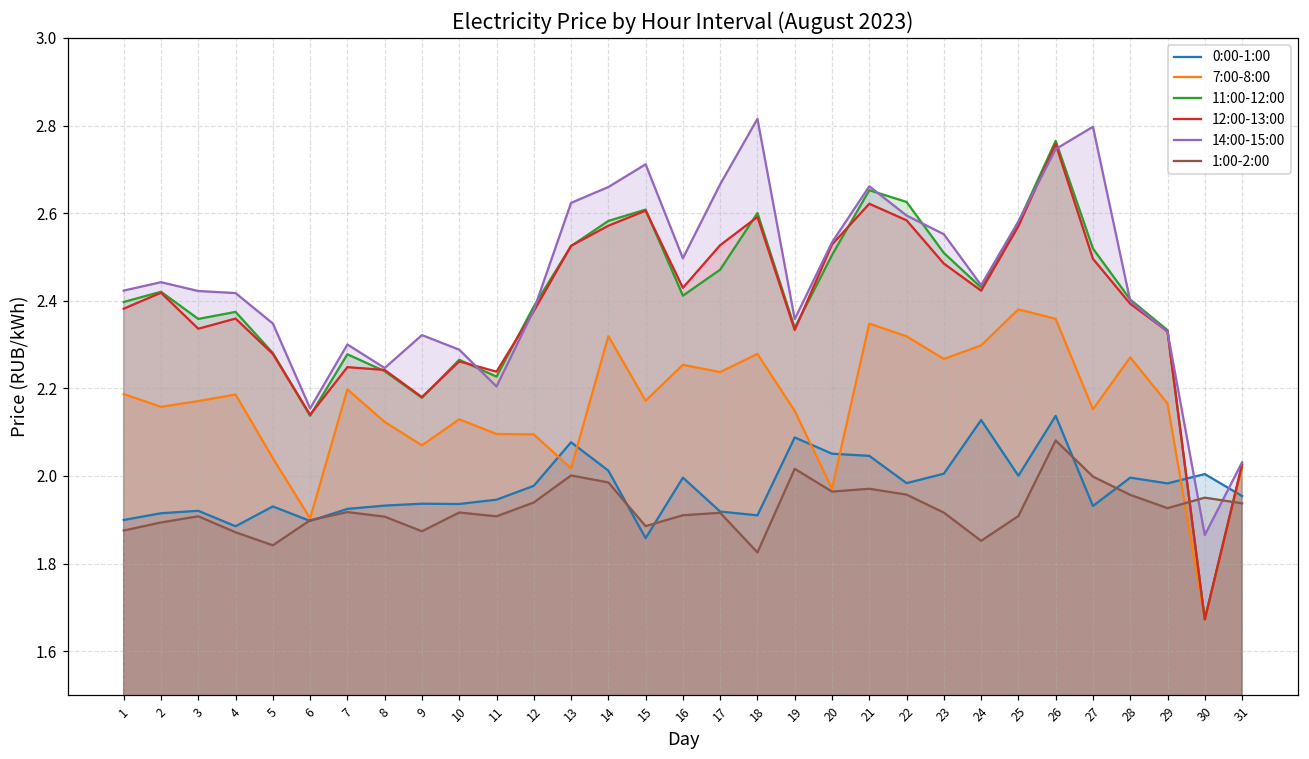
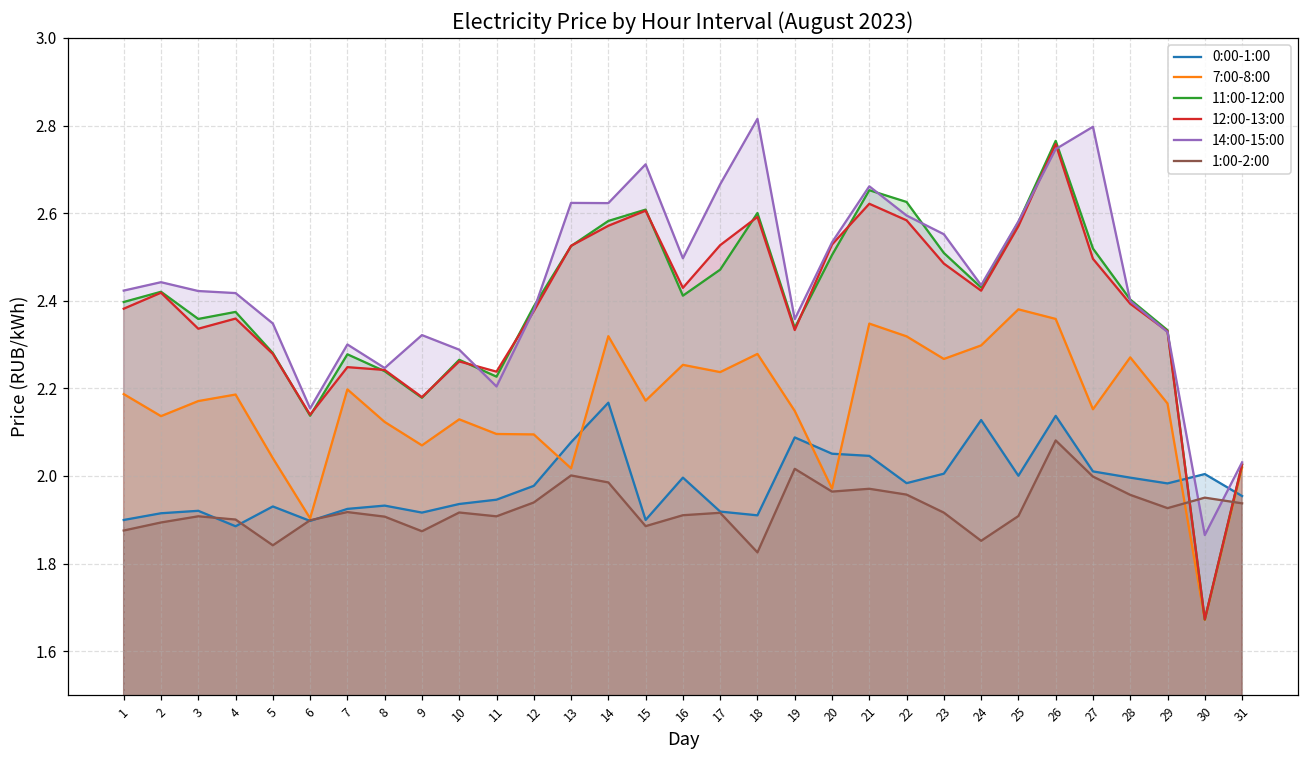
  {
    "0:00-1:00": {
      "1": 1.90,
      "2": 1.91,
      "3": 1.92,
      "4": 1.89,
      "5": 1.93,
      "7": 1.92,
      "8": 1.93,
-     "9": 1.94,
+     "9": 1.92,
      "10": 1.94,
      "11": 1.95,
      "12": 1.98,
      "13": 2.08,
-     "14": 2.01,
-     "15": 1.86,
+     "14": 2.17,
+     "15": 1.90,
      "16": 2.00,
      "18": 1.91,
      "19": 2.09,
      "20": 2.05,
      "21": 2.05,
      "22": 1.98,
      "23": 2.01,
      "24": 2.13,
      "25": 2.00,
      "26": 2.14,
-     "27": 1.93,
+     "27": 2.01,
      "28": 2.00,
      "29": 1.98,
      "30": 2.00,
      "31": 1.95
    },
    "7:00-8:00": {
      "1": 2.19,
-     "2": 2.16,
+     "2": 2.14,
      "3": 2.17,
      "4": 2.19,
      "5": 2.04,
      "7": 2.20,
      "8": 2.12,
      "9": 2.07,
      "10": 2.13,
      "11": 2.10,
      "12": 2.09,
      "13": 2.02,
      "14": 2.32,
      "15": 2.17,
      "16": 2.25,
      "17": 2.24,
      "18": 2.28,
      "19": 2.15,
      "20": 1.97,
      "21": 2.35,
      "22": 2.32,
      "23": 2.27,
      "24": 2.30,
      "25": 2.38,
      "26": 2.36,
      "27": 2.15,
      "28": 2.27,
      "29": 2.17,
      "31": 2.02
    },
    "11:00-12:00": {
      "1": 2.40,
      "3": 2.36,
      "4": 2.37,
      "7": 2.28,
      "11": 2.23,
      "12": 2.39,
      "14": 2.58,
      "16": 2.41,
      "17": 2.47,
      "18": 2.60,
      "20": 2.50,
      "21": 2.65,
      "22": 2.63,
      "23": 2.51,
      "26": 2.77,
      "27": 2.52
    },
    "12:00-13:00": {
      "1": 2.38,
      "3": 2.34,
      "4": 2.36,
      "7": 2.25,
      "11": 2.24,
      "14": 2.57,
      "16": 2.43,
      "17": 2.53,
      "18": 2.59,
      "21": 2.62,
      "22": 2.58,
      "23": 2.48,
      "24": 2.42,
      "25": 2.57,
      "26": 2.76,
      "27": 2.50
    },
    "14:00-15:00": {
      "1": 2.42,
      "2": 2.44,
      "3": 2.42,
      "4": 2.42,
      "5": 2.35,
      "6": 2.15,
      "7": 2.30,
      "9": 2.32,
      "10": 2.29,
      "11": 2.20,
      "13": 2.62,
-     "14": 2.66,
+     "14": 2.62,
      "15": 2.71,
      "16": 2.50,
      "17": 2.67,
      "18": 2.82,
      "19": 2.36,
      "21": 2.66,
      "22": 2.59,
      "23": 2.55,
      "26": 2.75,
      "27": 2.80,
      "30": 1.87
    },
    "1:00-2:00": {
      "1": 1.88,
      "2": 1.89,
      "3": 1.91,
-     "4": 1.87,
+     "4": 1.90,
      "5": 1.84,
      "7": 1.92,
      "8": 1.91,
      "9": 1.87,
      "10": 1.92,
      "11": 1.91,
      "12": 1.94,
      "13": 2.00,
      "14": 1.99,
      "15": 1.89,
      "16": 1.91,
      "18": 1.83,
      "19": 2.02,
      "20": 1.96,
      "21": 1.97,
      "22": 1.96,
      "23": 1.92,
      "24": 1.85,
      "25": 1.91,
      "26": 2.08,
      "27": 2.00,
      "28": 1.96,
      "29": 1.93,
      "30": 1.95,
      "31": 1.94
    }
  }
